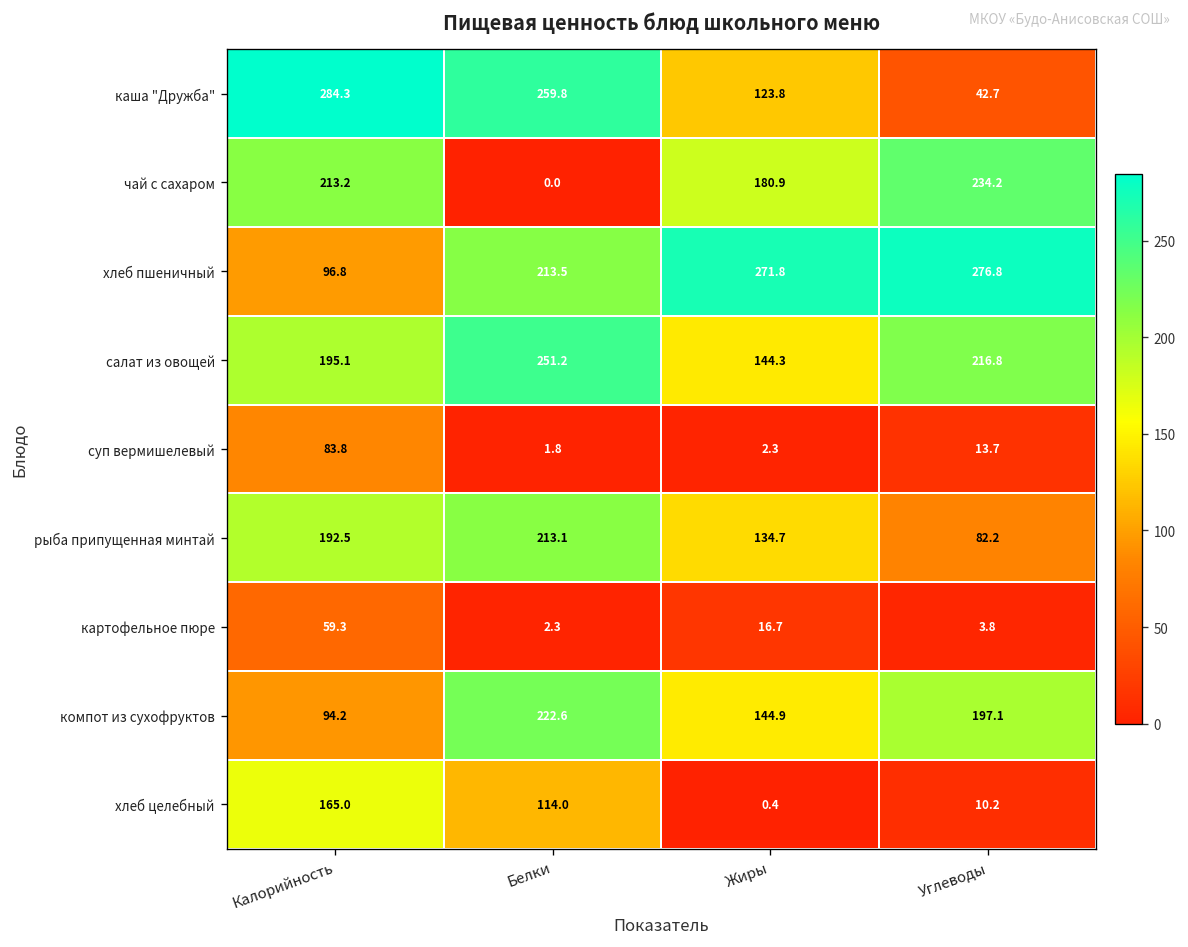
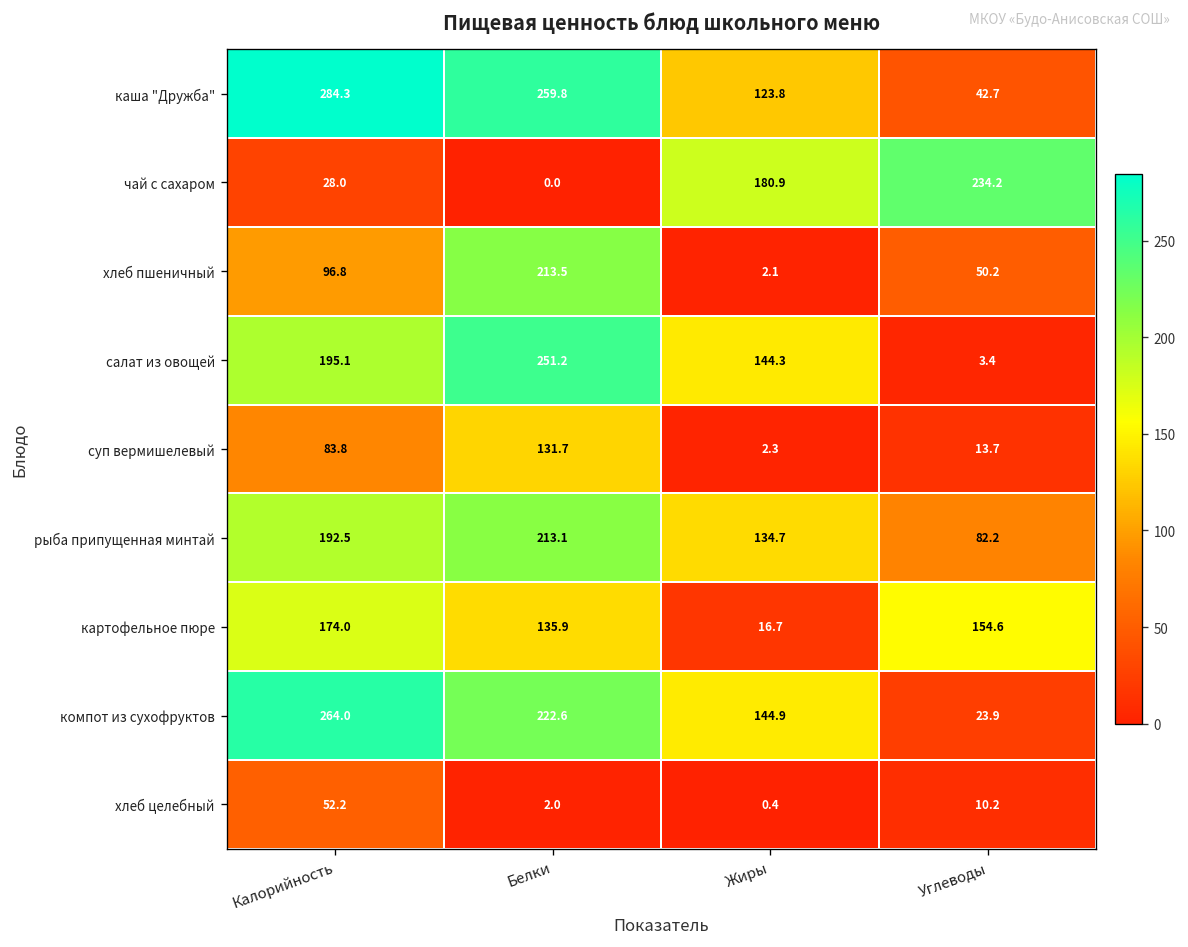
  {
    "каша \"Дружба\"": {
      "Калорийность": 284.3,
      "Белки": 259.8,
      "Жиры": 123.8,
      "Углеводы": 42.7
    },
    "чай с сахаром": {
-     "Калорийность": 213.2,
+     "Калорийность": 28.0,
      "Белки": 0.0,
      "Жиры": 180.9,
      "Углеводы": 234.2
    },
    "хлеб пшеничный": {
      "Калорийность": 96.8,
      "Белки": 213.5,
-     "Жиры": 271.8,
-     "Углеводы": 276.8
+     "Жиры": 2.1,
+     "Углеводы": 50.2
    },
    "салат из овощей": {
      "Калорийность": 195.1,
      "Белки": 251.2,
      "Жиры": 144.3,
-     "Углеводы": 216.8
+     "Углеводы": 3.4
    },
    "суп вермишелевый": {
      "Калорийность": 83.8,
-     "Белки": 1.8,
+     "Белки": 131.7,
      "Жиры": 2.3,
      "Углеводы": 13.7
    },
    "рыба припущенная минтай": {
      "Калорийность": 192.5,
      "Белки": 213.1,
      "Жиры": 134.7,
      "Углеводы": 82.2
    },
    "картофельное пюре": {
-     "Калорийность": 59.3,
-     "Белки": 2.3,
+     "Калорийность": 174.0,
+     "Белки": 135.9,
      "Жиры": 16.7,
-     "Углеводы": 3.8
+     "Углеводы": 154.6
    },
    "компот из сухофруктов": {
-     "Калорийность": 94.2,
+     "Калорийность": 264.0,
      "Белки": 222.6,
      "Жиры": 144.9,
-     "Углеводы": 197.1
+     "Углеводы": 23.9
    },
    "хлеб целебный": {
-     "Калорийность": 165.0,
-     "Белки": 114.0,
+     "Калорийность": 52.2,
+     "Белки": 2.0,
      "Жиры": 0.4,
      "Углеводы": 10.2
    }
  }
